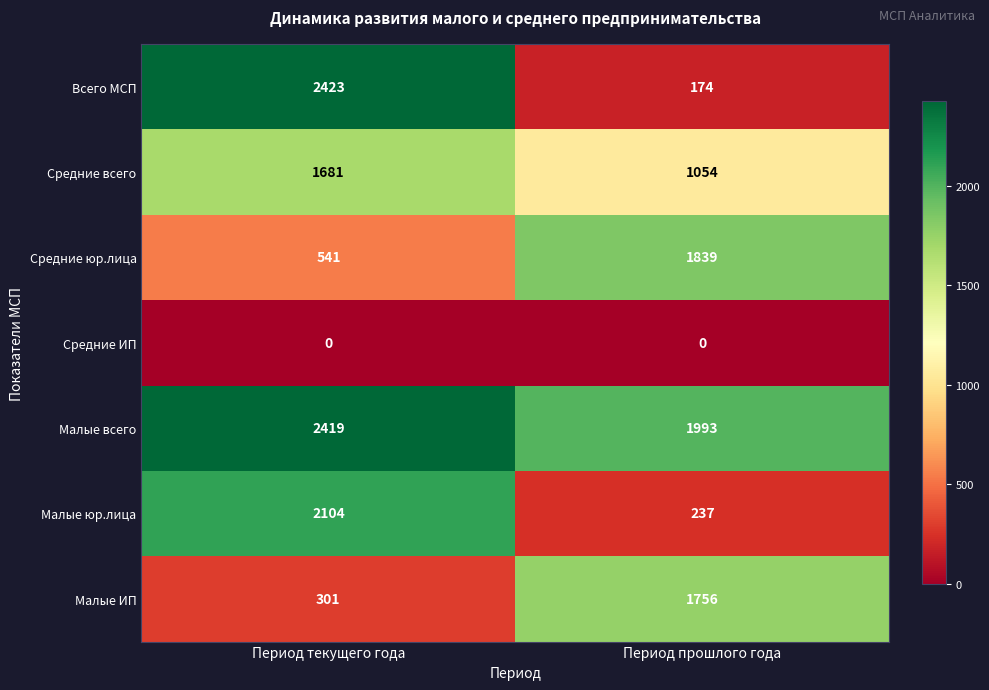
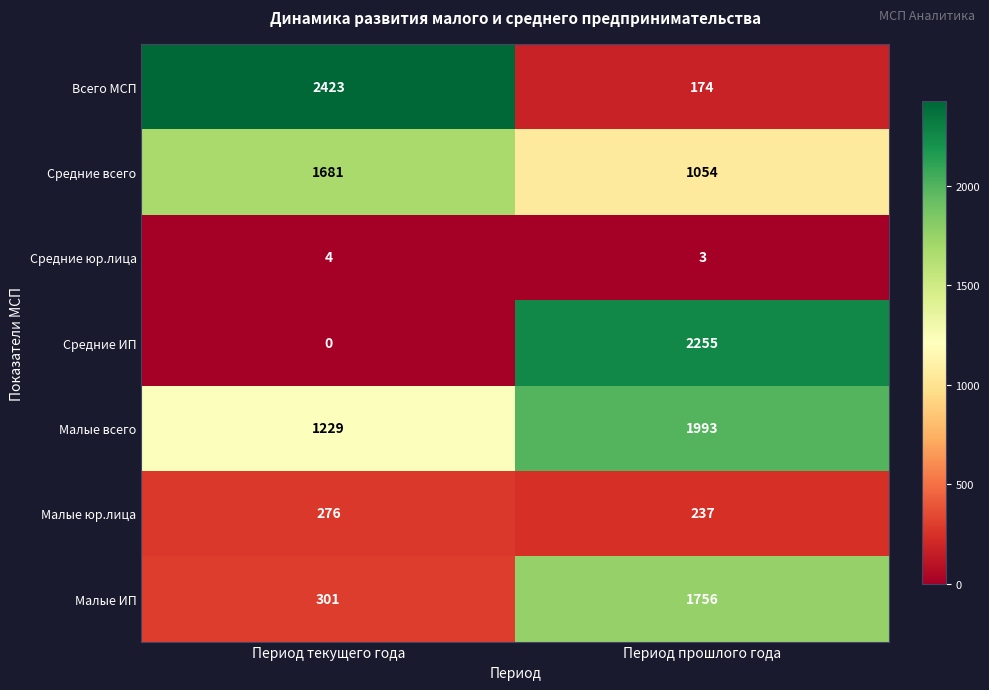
  {
    "Всего МСП": {
      "Период текущего года": 2423,
      "Период прошлого года": 174
    },
    "Средние всего": {
      "Период текущего года": 1681,
      "Период прошлого года": 1054
    },
    "Средние юр.лица": {
-     "Период текущего года": 541,
-     "Период прошлого года": 1839
+     "Период текущего года": 4,
+     "Период прошлого года": 3
    },
    "Средние ИП": {
      "Период текущего года": 0,
-     "Период прошлого года": 0
+     "Период прошлого года": 2255
    },
    "Малые всего": {
-     "Период текущего года": 2419,
+     "Период текущего года": 1229,
      "Период прошлого года": 1993
    },
    "Малые юр.лица": {
-     "Период текущего года": 2104,
+     "Период текущего года": 276,
      "Период прошлого года": 237
    },
    "Малые ИП": {
      "Период текущего года": 301,
      "Период прошлого года": 1756
    }
  }
